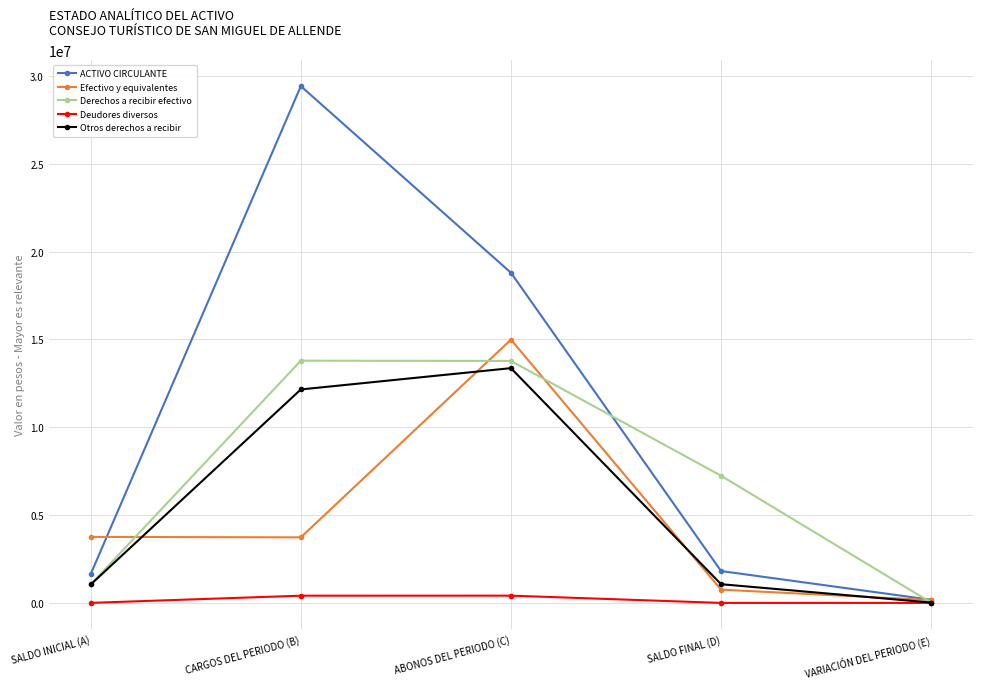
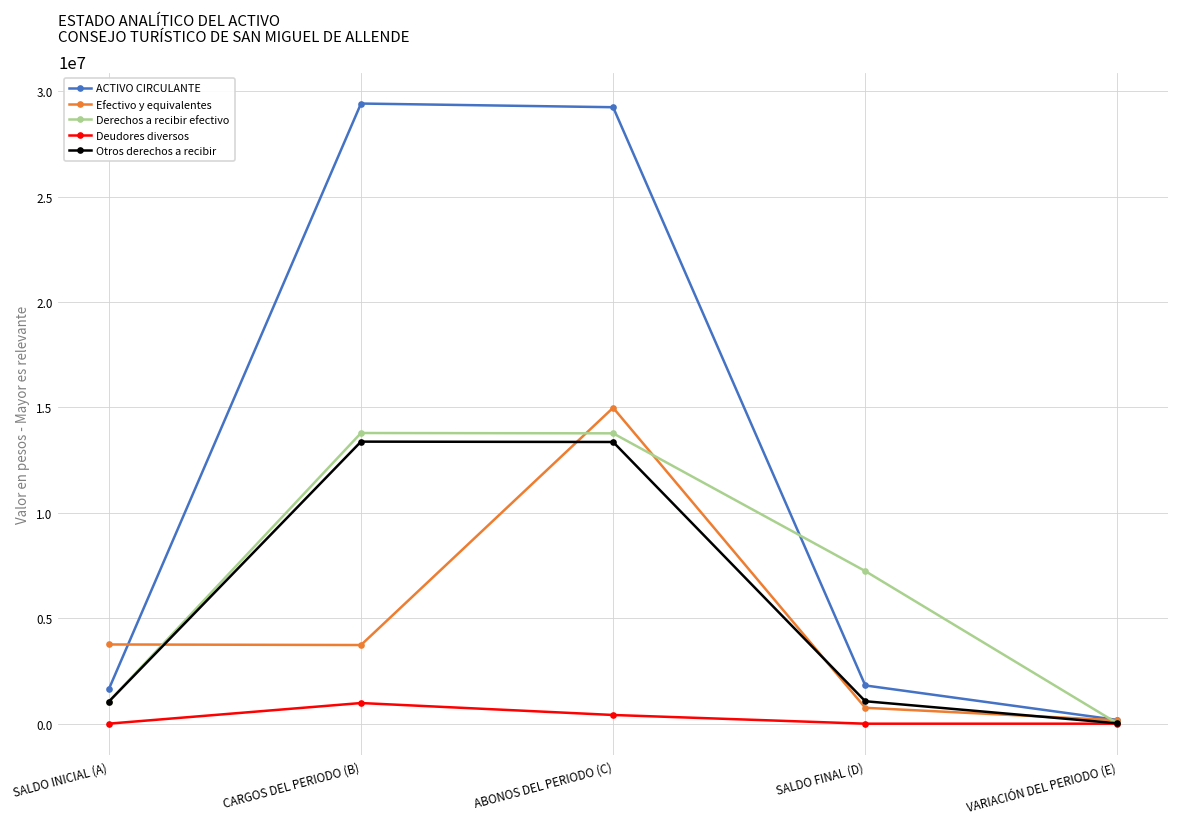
  {
    "ACTIVO CIRCULANTE": {
      "SALDO INICIAL (A)": 1600000,
      "CARGOS DEL PERIODO (B)": 29400000,
-     "ABONOS DEL PERIODO (C)": 18800000,
+     "ABONOS DEL PERIODO (C)": 29200000,
      "SALDO FINAL (D)": 1800000
    },
    "Efectivo y equivalentes": {
      "SALDO INICIAL (A)": 3800000,
      "CARGOS DEL PERIODO (B)": 3700000,
      "ABONOS DEL PERIODO (C)": 15000000,
      "SALDO FINAL (D)": 800000
    },
    "Derechos a recibir efectivo": {
      "CARGOS DEL PERIODO (B)": 13800000,
      "ABONOS DEL PERIODO (C)": 13800000,
      "SALDO FINAL (D)": 7200000
    },
    "Deudores diversos": {
      "SALDO INICIAL (A)": 0,
-     "CARGOS DEL PERIODO (B)": 400000,
+     "CARGOS DEL PERIODO (B)": 1000000,
      "ABONOS DEL PERIODO (C)": 400000,
      "SALDO FINAL (D)": 0
    },
    "Otros derechos a recibir": {
-     "CARGOS DEL PERIODO (B)": 12200000,
+     "CARGOS DEL PERIODO (B)": 13400000,
      "ABONOS DEL PERIODO (C)": 13400000,
      "SALDO FINAL (D)": 1100000
    }
  }
